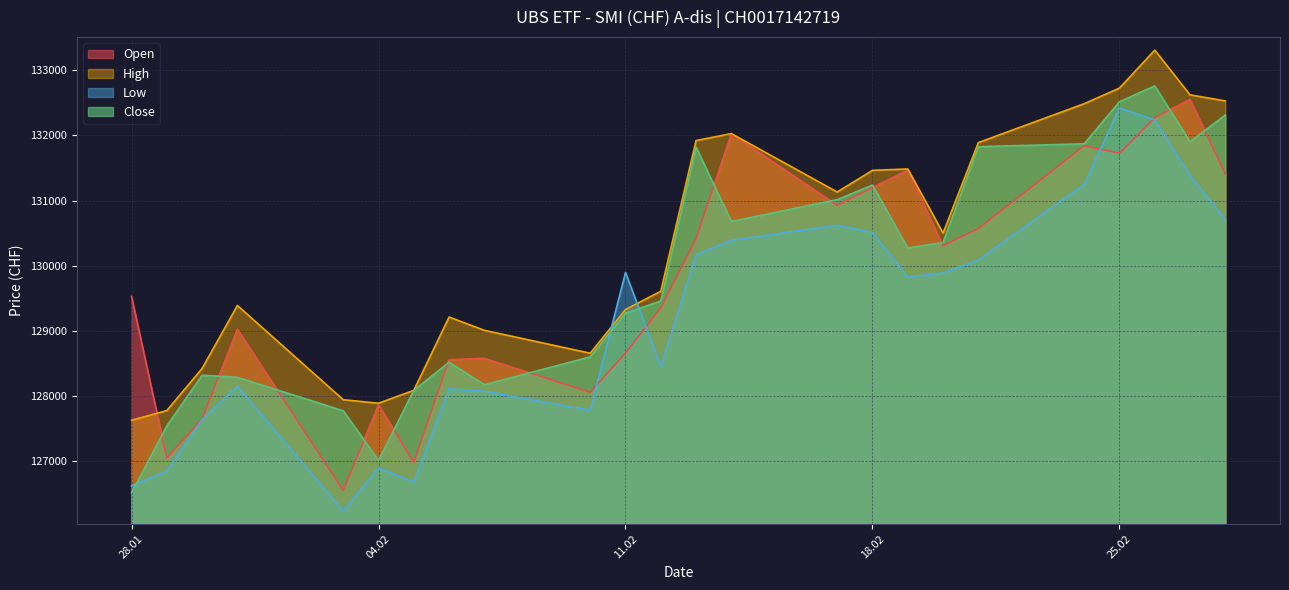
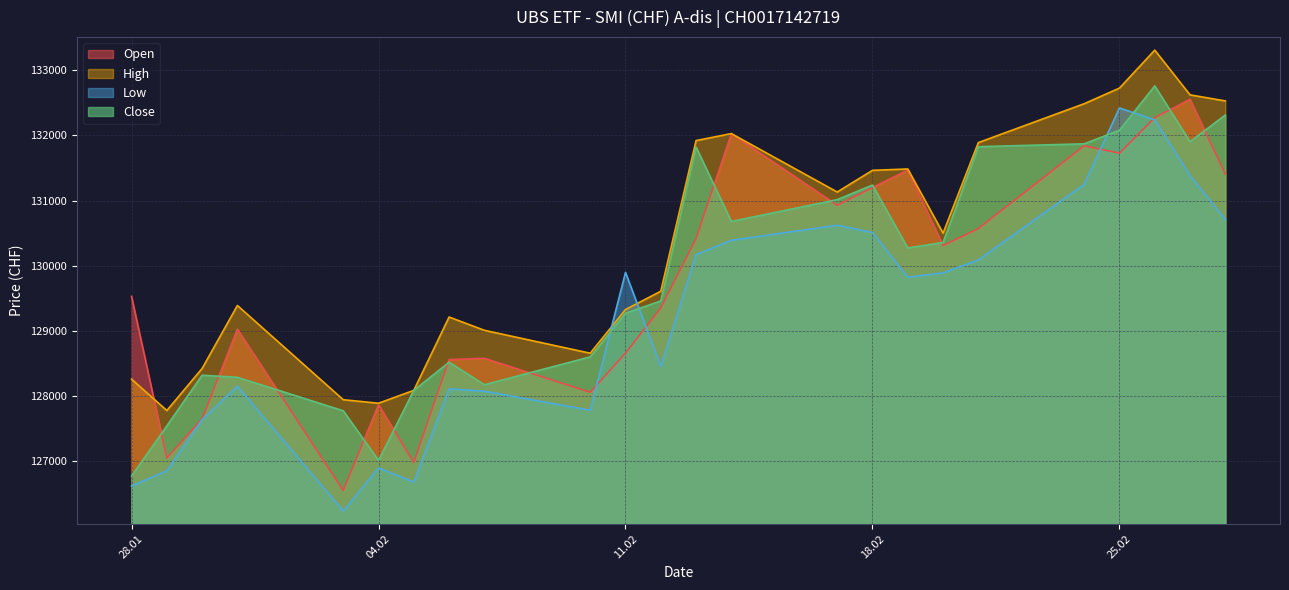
  {
    "Open": {
      "28.01": 129500,
      "11.02": 128700,
      "25.02": 131700
    },
    "High": {
-     "28.01": 127600,
+     "28.01": 128300,
      "11.02": 129300,
      "18.02": 131500,
      "25.02": 132700
    },
    "Low": {
      "28.01": 126600,
      "04.02": 126900,
      "11.02": 129900,
      "18.02": 130500,
      "25.02": 132400
    },
    "Close": {
-     "28.01": 126500,
+     "28.01": 126800,
      "04.02": 127000,
      "11.02": 129300,
-     "25.02": 132500
+     "25.02": 132100
    }
  }
